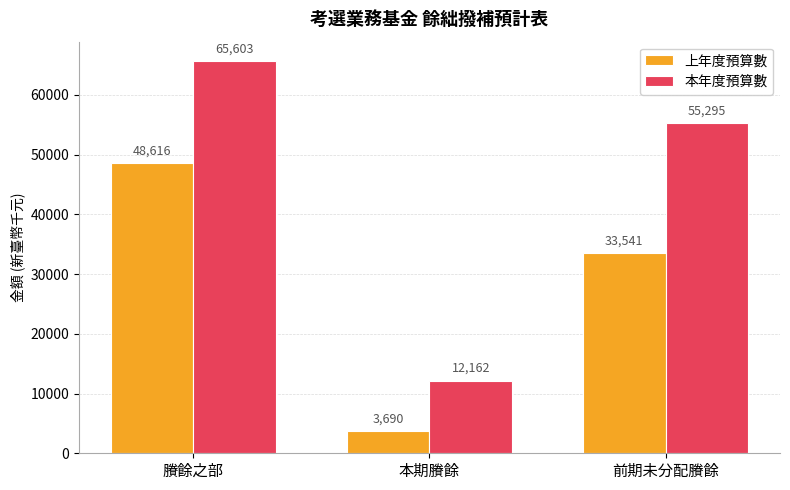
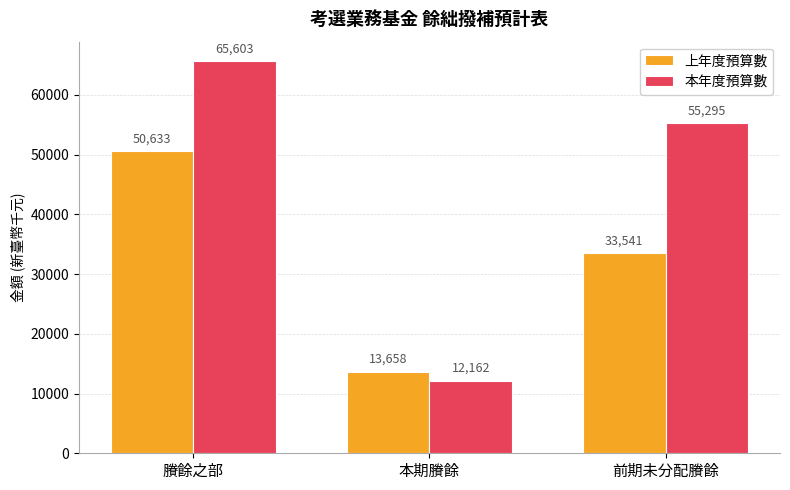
  {
    "上年度預算數": {
-     "賸餘之部": "48,616",
-     "本期賸餘": "3,690",
+     "賸餘之部": "50,633",
+     "本期賸餘": "13,658",
      "前期未分配賸餘": "33,541"
    },
    "本年度預算數": {
      "賸餘之部": "65,603",
      "本期賸餘": "12,162",
      "前期未分配賸餘": "55,295"
    }
  }
